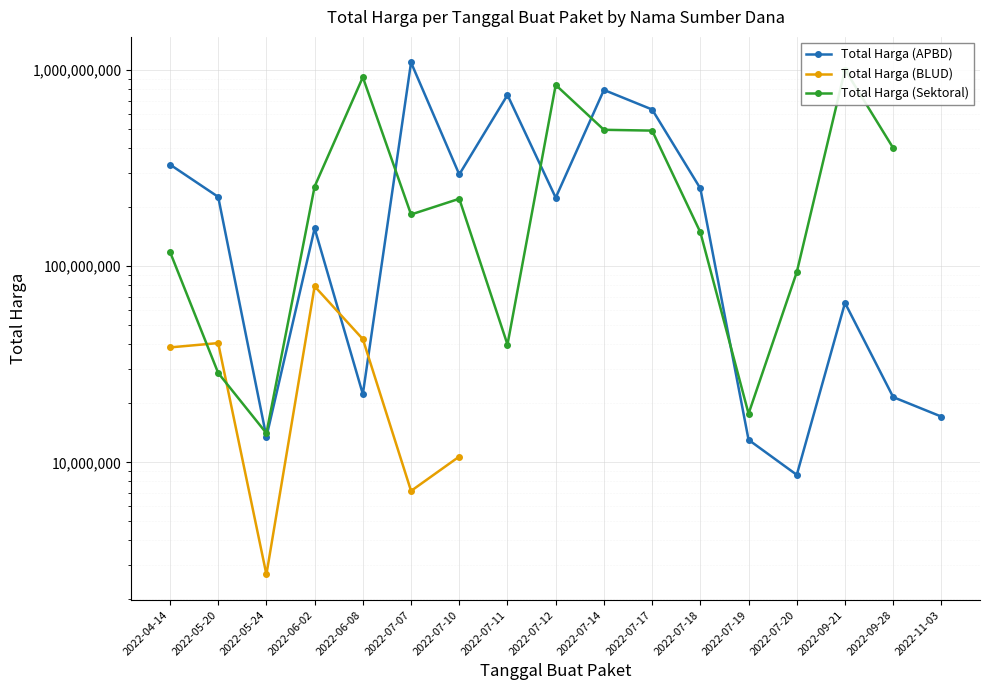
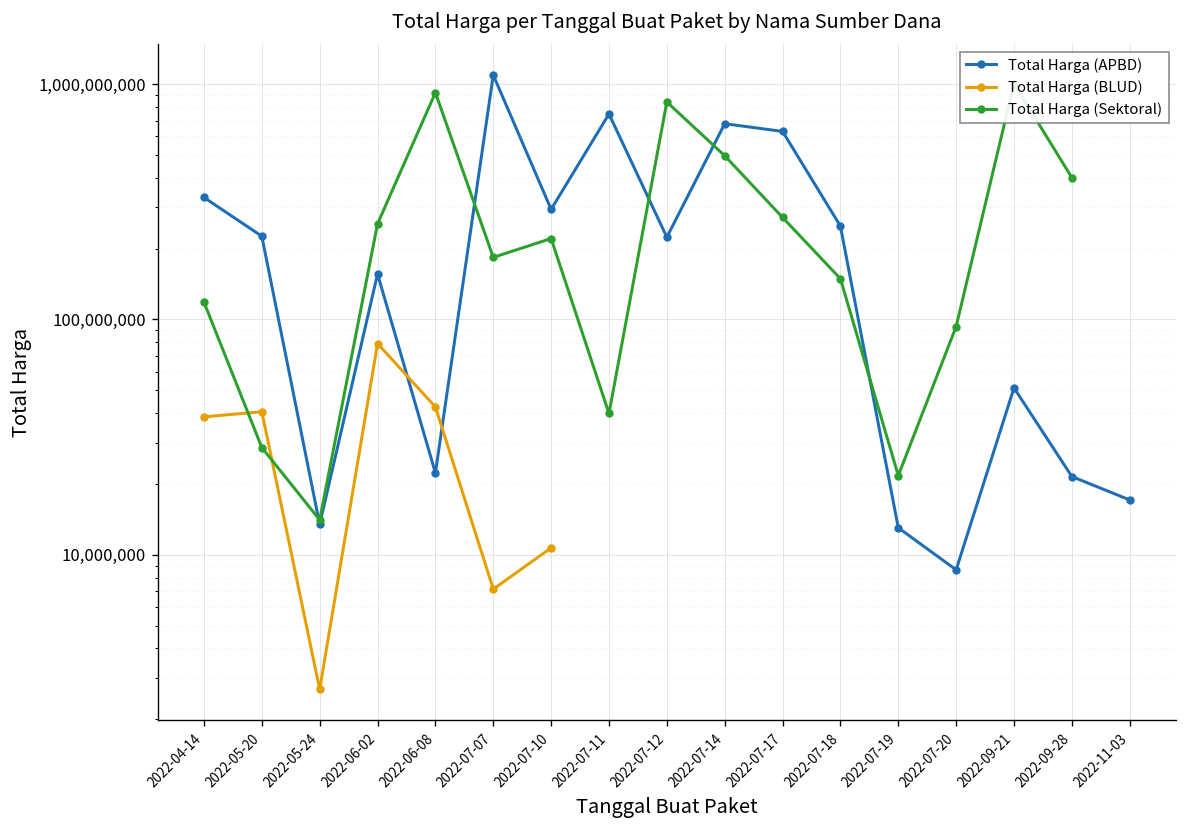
  {
    "Total Harga (APBD)": {
      "2022-04-14": "330,000,000",
      "2022-05-20": "230,000,000",
      "2022-05-24": "13,000,000",
      "2022-06-02": "160,000,000",
      "2022-06-08": "22,000,000",
      "2022-07-07": "1,100,000,000",
      "2022-07-10": "290,000,000",
      "2022-07-11": "750,000,000",
      "2022-07-12": "220,000,000",
-     "2022-07-14": "790,000,000",
+     "2022-07-14": "680,000,000",
      "2022-07-17": "630,000,000",
      "2022-07-18": "250,000,000",
      "2022-07-19": "13,000,000",
      "2022-07-20": "9,000,000",
-     "2022-09-21": "65,000,000",
+     "2022-09-21": "51,000,000",
      "2022-09-28": "22,000,000",
      "2022-11-03": "17,000,000"
    },
    "Total Harga (BLUD)": {
      "2022-04-14": "39,000,000",
      "2022-05-20": "41,000,000",
      "2022-05-24": "2,700,000",
      "2022-06-02": "79,000,000",
      "2022-06-08": "42,000,000",
      "2022-07-07": "7,100,000",
      "2022-07-10": "11,000,000"
    },
    "Total Harga (Sektoral)": {
      "2022-04-14": "120,000,000",
      "2022-05-20": "29,000,000",
      "2022-05-24": "14,000,000",
      "2022-06-02": "260,000,000",
      "2022-06-08": "900,000,000",
      "2022-07-07": "180,000,000",
      "2022-07-10": "220,000,000",
      "2022-07-11": "40,000,000",
      "2022-07-12": "840,000,000",
      "2022-07-14": "500,000,000",
-     "2022-07-17": "490,000,000",
+     "2022-07-17": "270,000,000",
      "2022-07-18": "150,000,000",
-     "2022-07-19": "18,000,000",
+     "2022-07-19": "22,000,000",
      "2022-07-20": "90,000,000",
      "2022-09-28": "400,000,000"
    }
  }
